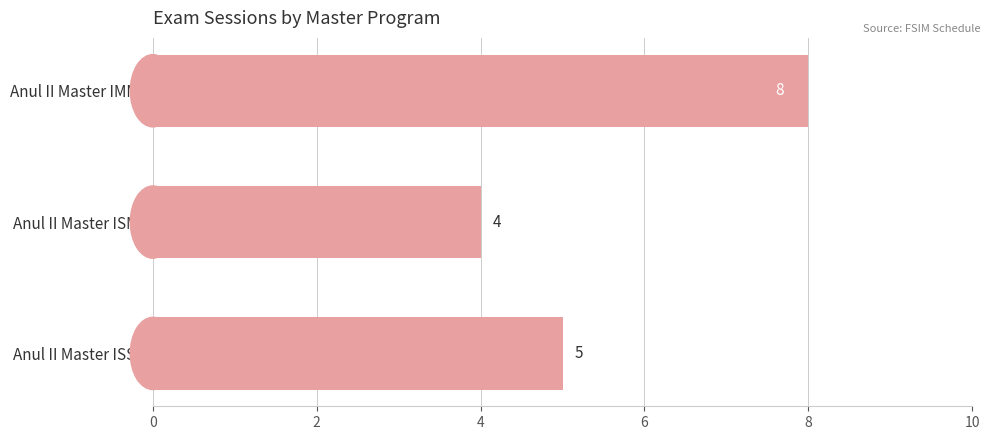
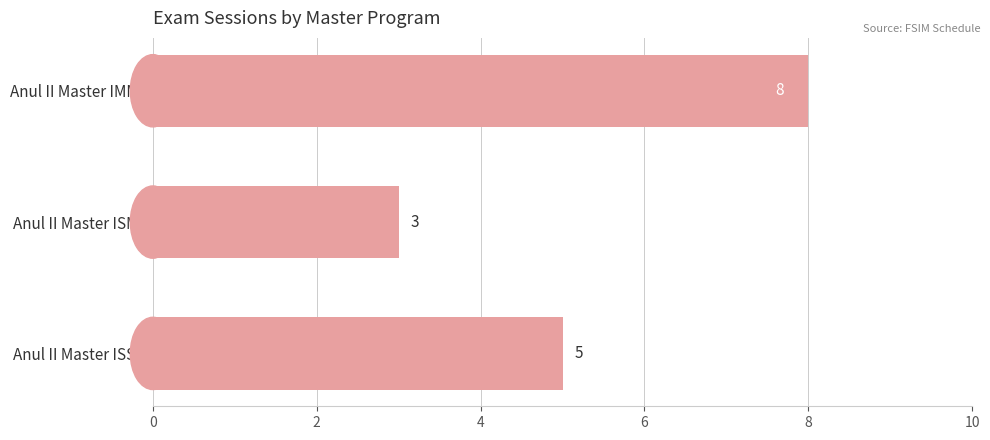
  {
    "Anul II Master IMMA": 8,
-   "Anul II Master ISMA": 4,
+   "Anul II Master ISMA": 3,
    "Anul II Master ISSM": 5
  }
